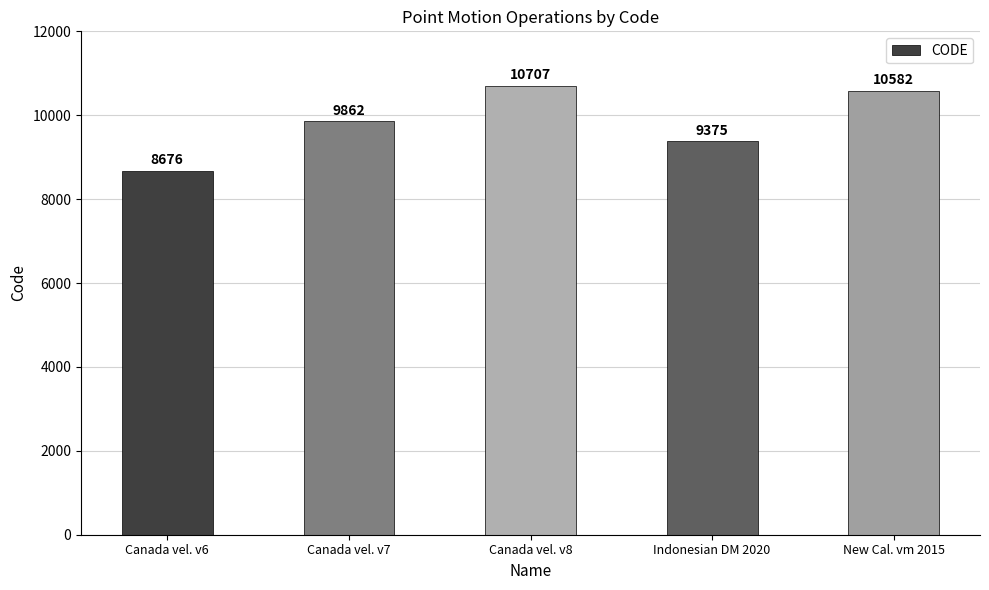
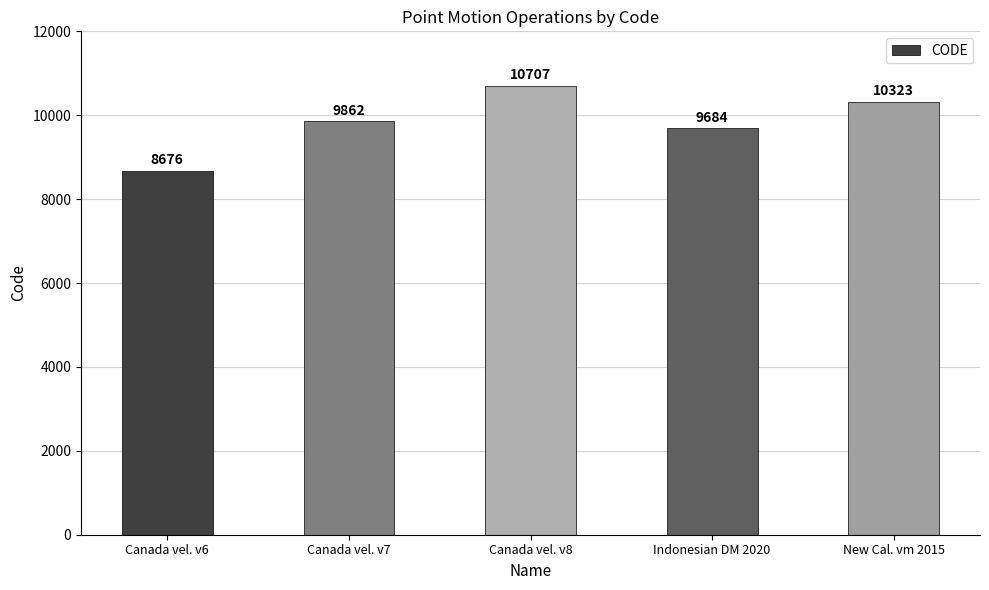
  {
    "Canada vel. v6": 8676,
    "Canada vel. v7": 9862,
    "Canada vel. v8": 10707,
-   "Indonesian DM 2020": 9375,
-   "New Cal. vm 2015": 10582
+   "Indonesian DM 2020": 9684,
+   "New Cal. vm 2015": 10323
  }
